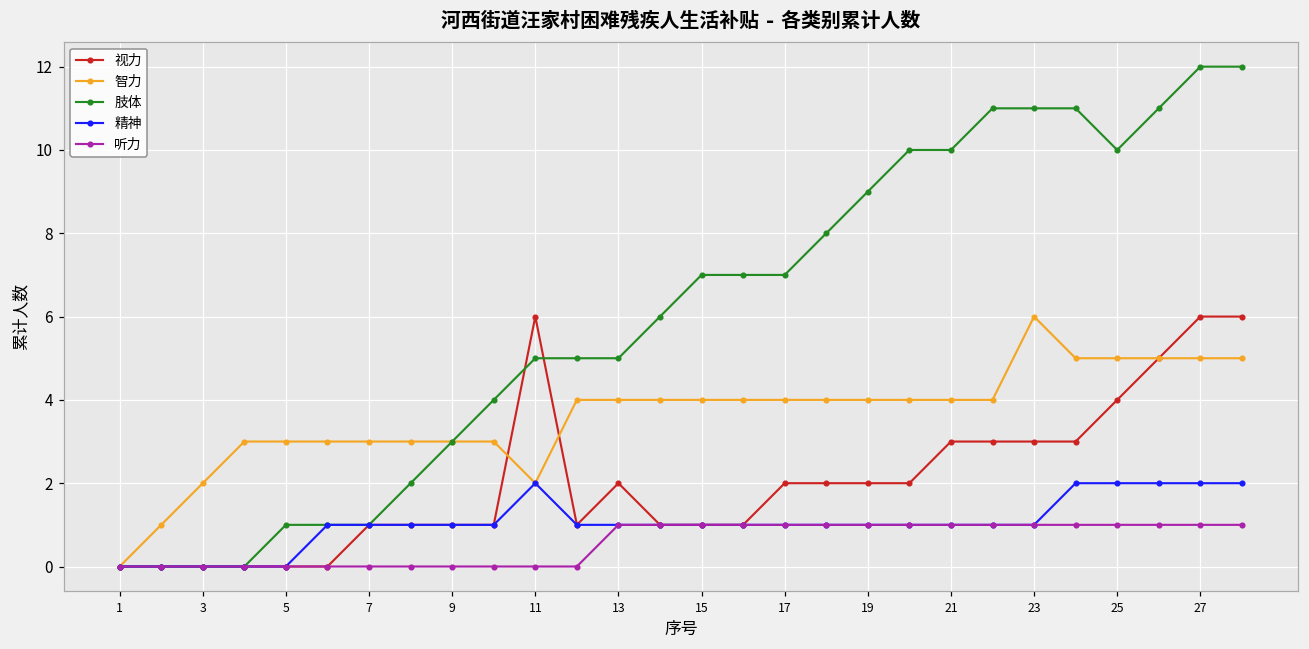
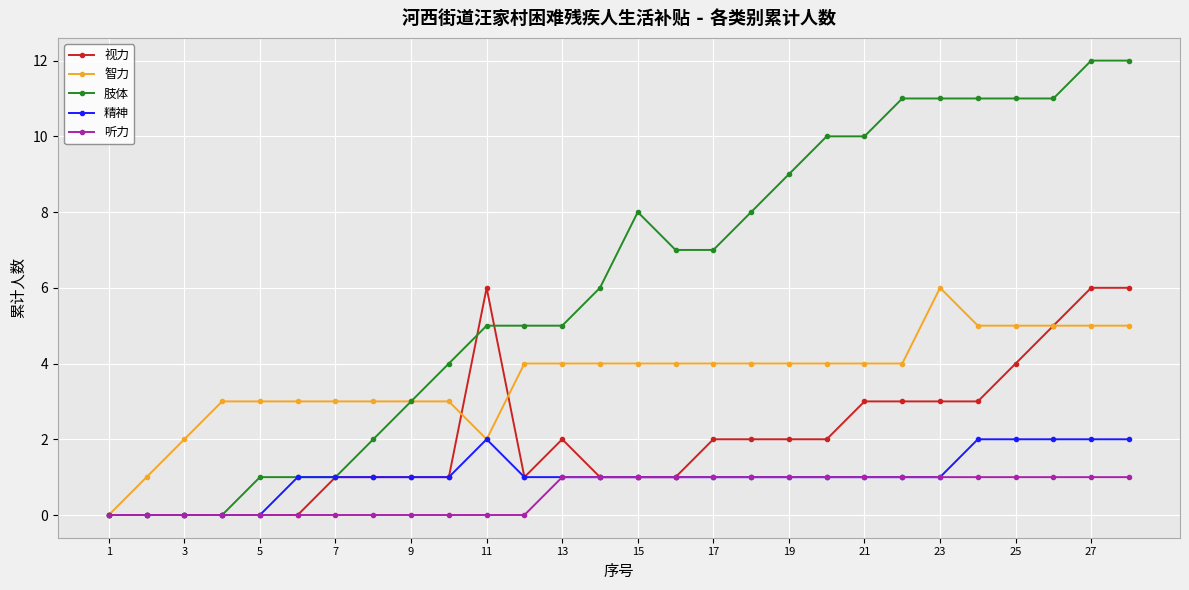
  {
    "视力": {
      "11": 6,
      "13": 2,
      "17": 2,
      "19": 2,
      "21": 3,
      "23": 3,
      "25": 4,
      "27": 6
    },
    "智力": {
      "3": 2,
      "5": 3,
      "7": 3,
      "13": 4,
      "15": 4,
      "17": 4,
      "19": 4,
      "21": 4,
      "23": 6,
      "25": 5,
      "27": 5
    },
    "肢体": {
      "5": 1,
      "11": 5,
      "13": 5,
-     "15": 7,
+     "15": 8,
      "17": 7,
      "19": 9,
      "21": 10,
      "23": 11,
-     "25": 10,
+     "25": 11,
      "27": 12
    },
    "精神": {
      "25": 2,
      "27": 2
    },
    "听力": {
      "7": 0,
      "9": 0,
      "11": 0,
      "25": 1,
      "27": 1
    }
  }
